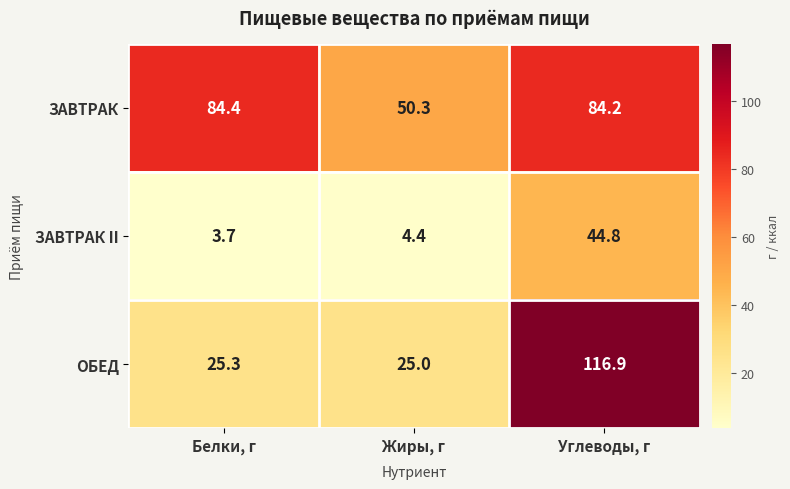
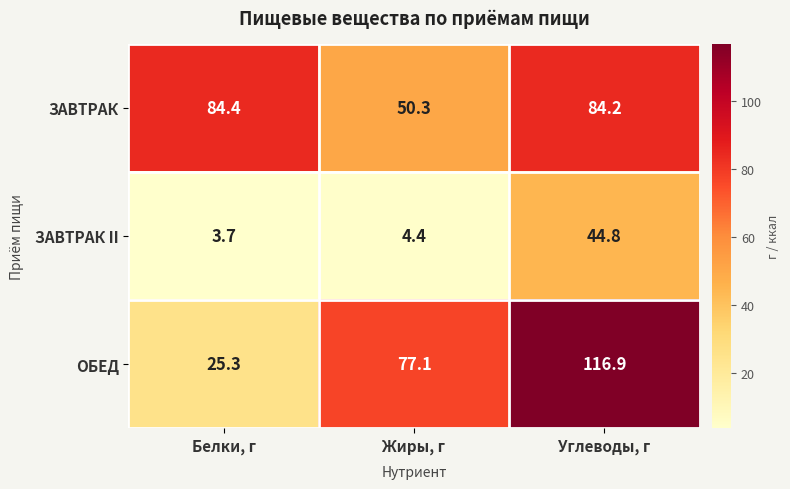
  {
    "ЗАВТРАК": {
      "Белки, г": 84.4,
      "Жиры, г": 50.3,
      "Углеводы, г": 84.2
    },
    "ЗАВТРАК II": {
      "Белки, г": 3.7,
      "Жиры, г": 4.4,
      "Углеводы, г": 44.8
    },
    "ОБЕД": {
      "Белки, г": 25.3,
-     "Жиры, г": 25.0,
+     "Жиры, г": 77.1,
      "Углеводы, г": 116.9
    }
  }
